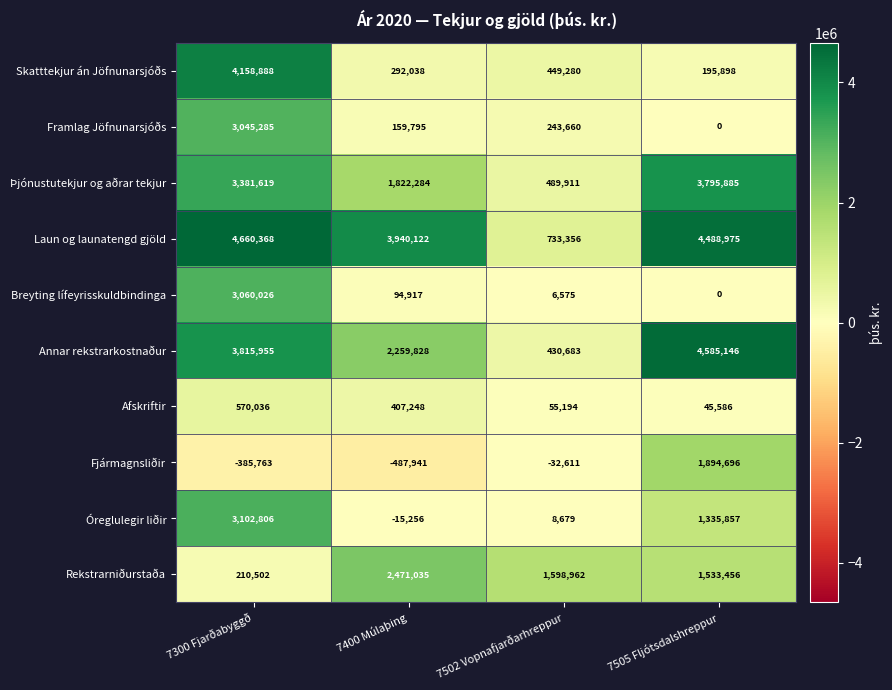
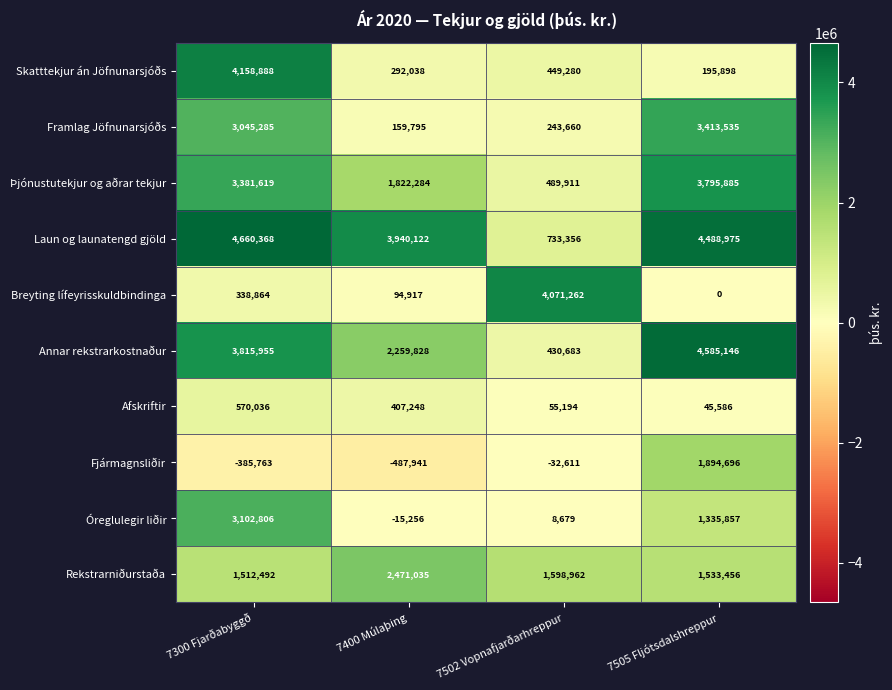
  {
    "Skatttekjur án Jöfnunarsjóðs": {
      "7300 Fjarðabyggð": "4,158,888",
      "7400 Múlaþing": "292,038",
      "7502 Vopnafjarðarhreppur": "449,280",
      "7505 Fljótsdalshreppur": "195,898"
    },
    "Framlag Jöfnunarsjóðs": {
      "7300 Fjarðabyggð": "3,045,285",
      "7400 Múlaþing": "159,795",
      "7502 Vopnafjarðarhreppur": "243,660",
-     "7505 Fljótsdalshreppur": "0"
+     "7505 Fljótsdalshreppur": "3,413,535"
    },
    "Þjónustutekjur og aðrar tekjur": {
      "7300 Fjarðabyggð": "3,381,619",
      "7400 Múlaþing": "1,822,284",
      "7502 Vopnafjarðarhreppur": "489,911",
      "7505 Fljótsdalshreppur": "3,795,885"
    },
    "Laun og launatengd gjöld": {
      "7300 Fjarðabyggð": "4,660,368",
      "7400 Múlaþing": "3,940,122",
      "7502 Vopnafjarðarhreppur": "733,356",
      "7505 Fljótsdalshreppur": "4,488,975"
    },
    "Breyting lífeyrisskuldbindinga": {
-     "7300 Fjarðabyggð": "3,060,026",
+     "7300 Fjarðabyggð": "338,864",
      "7400 Múlaþing": "94,917",
-     "7502 Vopnafjarðarhreppur": "6,575",
+     "7502 Vopnafjarðarhreppur": "4,071,262",
      "7505 Fljótsdalshreppur": "0"
    },
    "Annar rekstrarkostnaður": {
      "7300 Fjarðabyggð": "3,815,955",
      "7400 Múlaþing": "2,259,828",
      "7502 Vopnafjarðarhreppur": "430,683",
      "7505 Fljótsdalshreppur": "4,585,146"
    },
    "Afskriftir": {
      "7300 Fjarðabyggð": "570,036",
      "7400 Múlaþing": "407,248",
      "7502 Vopnafjarðarhreppur": "55,194",
      "7505 Fljótsdalshreppur": "45,586"
    },
    "Fjármagnsliðir": {
      "7300 Fjarðabyggð": "-385,763",
      "7400 Múlaþing": "-487,941",
      "7502 Vopnafjarðarhreppur": "-32,611",
      "7505 Fljótsdalshreppur": "1,894,696"
    },
    "Óreglulegir liðir": {
      "7300 Fjarðabyggð": "3,102,806",
      "7400 Múlaþing": "-15,256",
      "7502 Vopnafjarðarhreppur": "8,679",
      "7505 Fljótsdalshreppur": "1,335,857"
    },
    "Rekstrarniðurstaða": {
-     "7300 Fjarðabyggð": "210,502",
+     "7300 Fjarðabyggð": "1,512,492",
      "7400 Múlaþing": "2,471,035",
      "7502 Vopnafjarðarhreppur": "1,598,962",
      "7505 Fljótsdalshreppur": "1,533,456"
    }
  }
